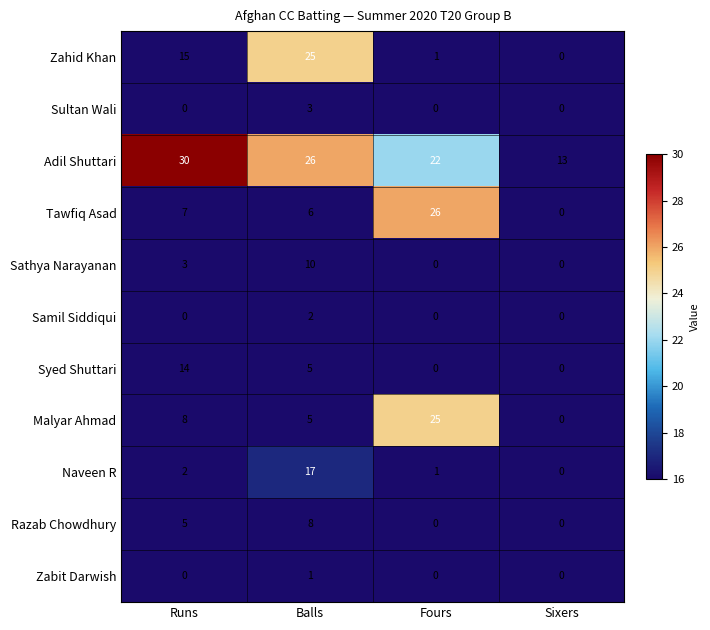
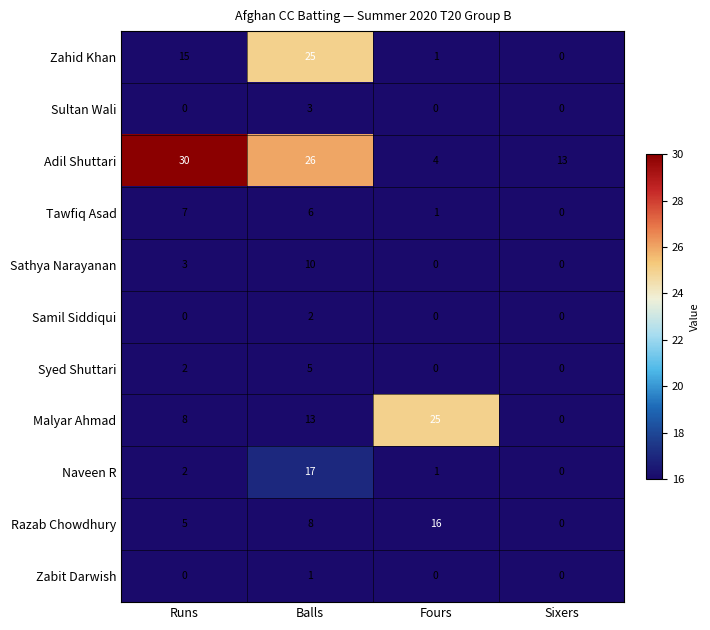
  {
    "Zahid Khan": {
      "Runs": 15,
      "Balls": 25,
      "Fours": 1,
      "Sixers": 0
    },
    "Sultan Wali": {
      "Runs": 0,
      "Balls": 3,
      "Fours": 0,
      "Sixers": 0
    },
    "Adil Shuttari": {
      "Runs": 30,
      "Balls": 26,
-     "Fours": 22,
+     "Fours": 4,
      "Sixers": 13
    },
    "Tawfiq Asad": {
      "Runs": 7,
      "Balls": 6,
-     "Fours": 26,
+     "Fours": 1,
      "Sixers": 0
    },
    "Sathya Narayanan": {
      "Runs": 3,
      "Balls": 10,
      "Fours": 0,
      "Sixers": 0
    },
    "Samil Siddiqui": {
      "Runs": 0,
      "Balls": 2,
      "Fours": 0,
      "Sixers": 0
    },
    "Syed Shuttari": {
-     "Runs": 14,
+     "Runs": 2,
      "Balls": 5,
      "Fours": 0,
      "Sixers": 0
    },
    "Malyar Ahmad": {
      "Runs": 8,
-     "Balls": 5,
+     "Balls": 13,
      "Fours": 25,
      "Sixers": 0
    },
    "Naveen R": {
      "Runs": 2,
      "Balls": 17,
      "Fours": 1,
      "Sixers": 0
    },
    "Razab Chowdhury": {
      "Runs": 5,
      "Balls": 8,
-     "Fours": 0,
+     "Fours": 16,
      "Sixers": 0
    },
    "Zabit Darwish": {
      "Runs": 0,
      "Balls": 1,
      "Fours": 0,
      "Sixers": 0
    }
  }
